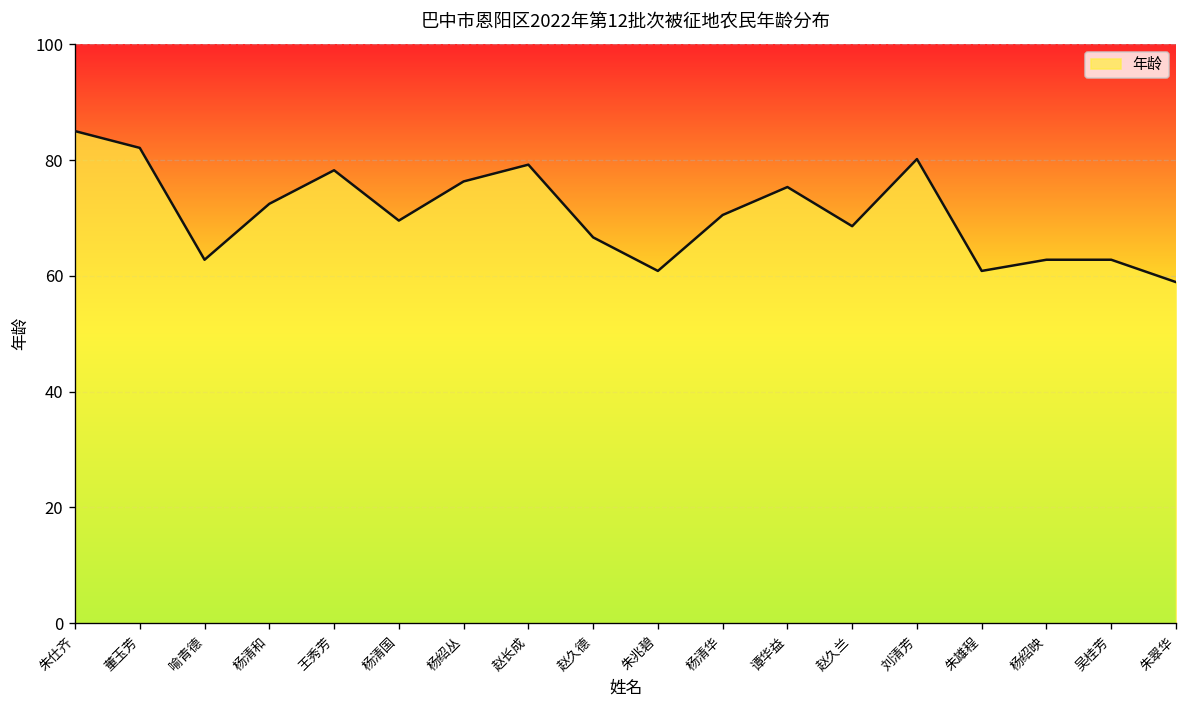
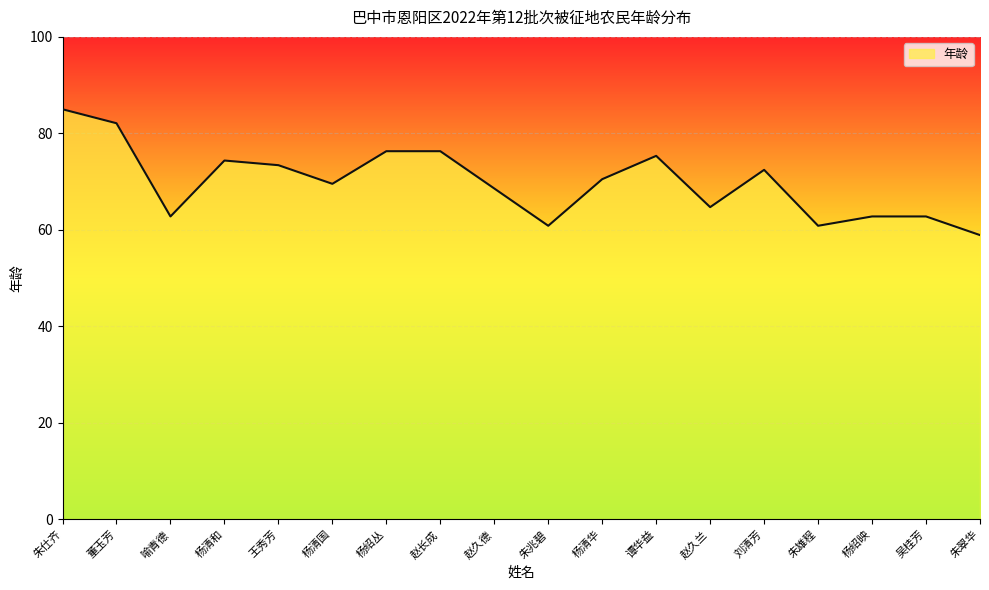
  {
    "朱仕齐": 85,
    "董玉芳": 82,
    "喻青德": 63,
-   "杨清和": 72,
-   "王秀芳": 78,
+   "杨清和": 74,
+   "王秀芳": 73,
    "杨清国": 70,
    "杨绍丛": 76,
-   "赵长成": 79,
-   "赵久德": 67,
+   "赵长成": 76,
+   "赵久德": 69,
    "朱兆碧": 61,
    "杨清华": 71,
    "谭华益": 75,
-   "赵久兰": 69,
-   "刘清芳": 80,
+   "赵久兰": 65,
+   "刘清芳": 72,
    "朱雄程": 61,
    "杨绍映": 63,
    "吴桂芳": 63,
    "朱翠华": 59
  }
